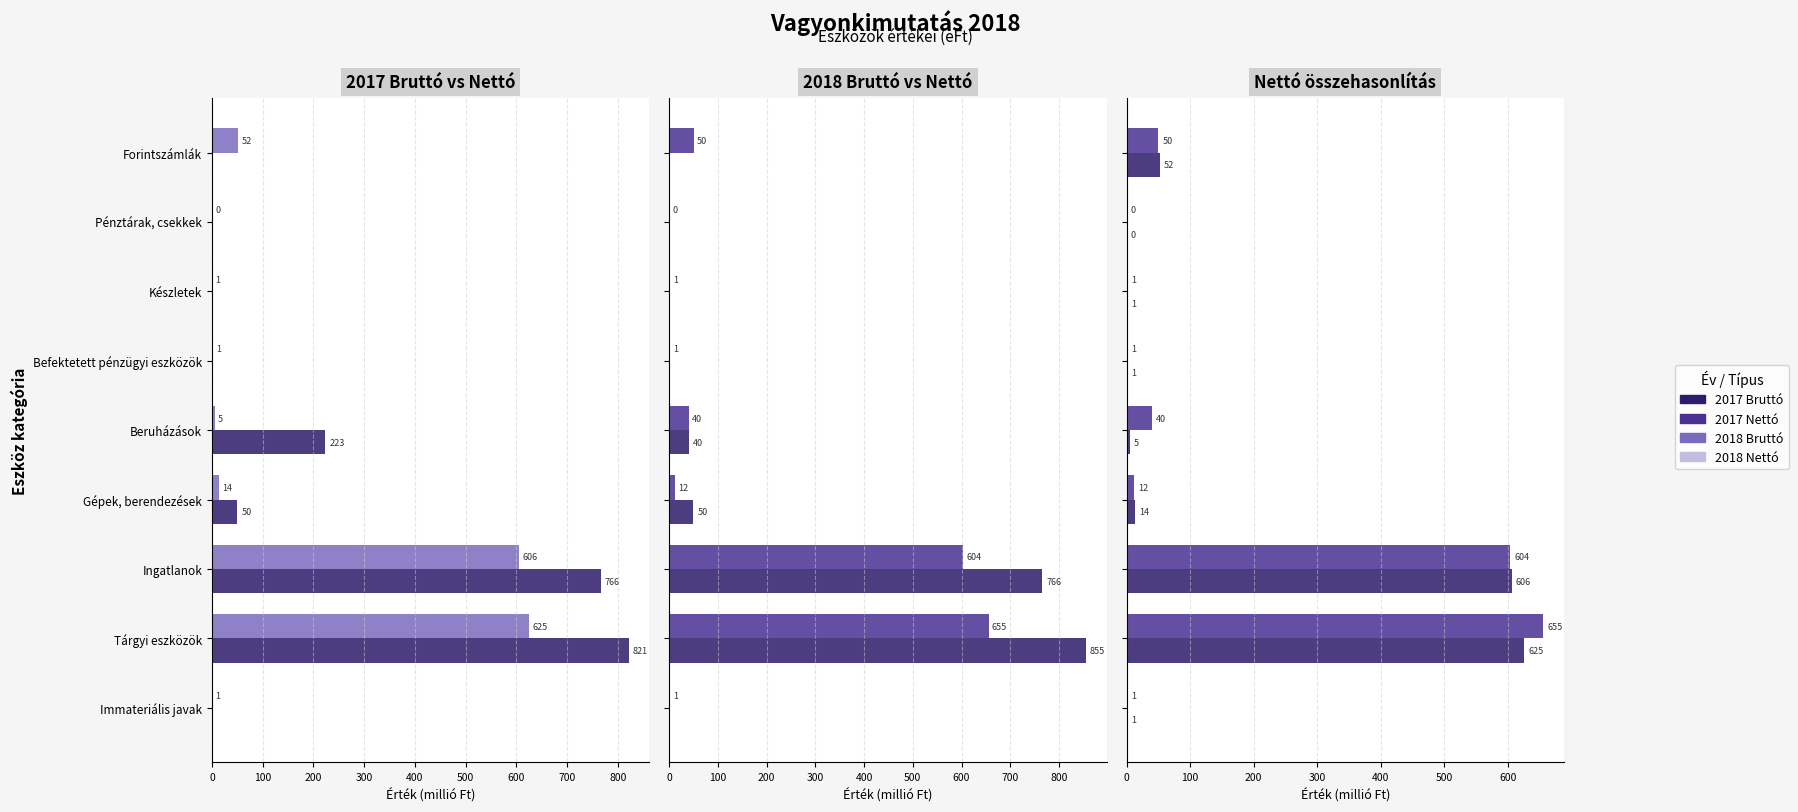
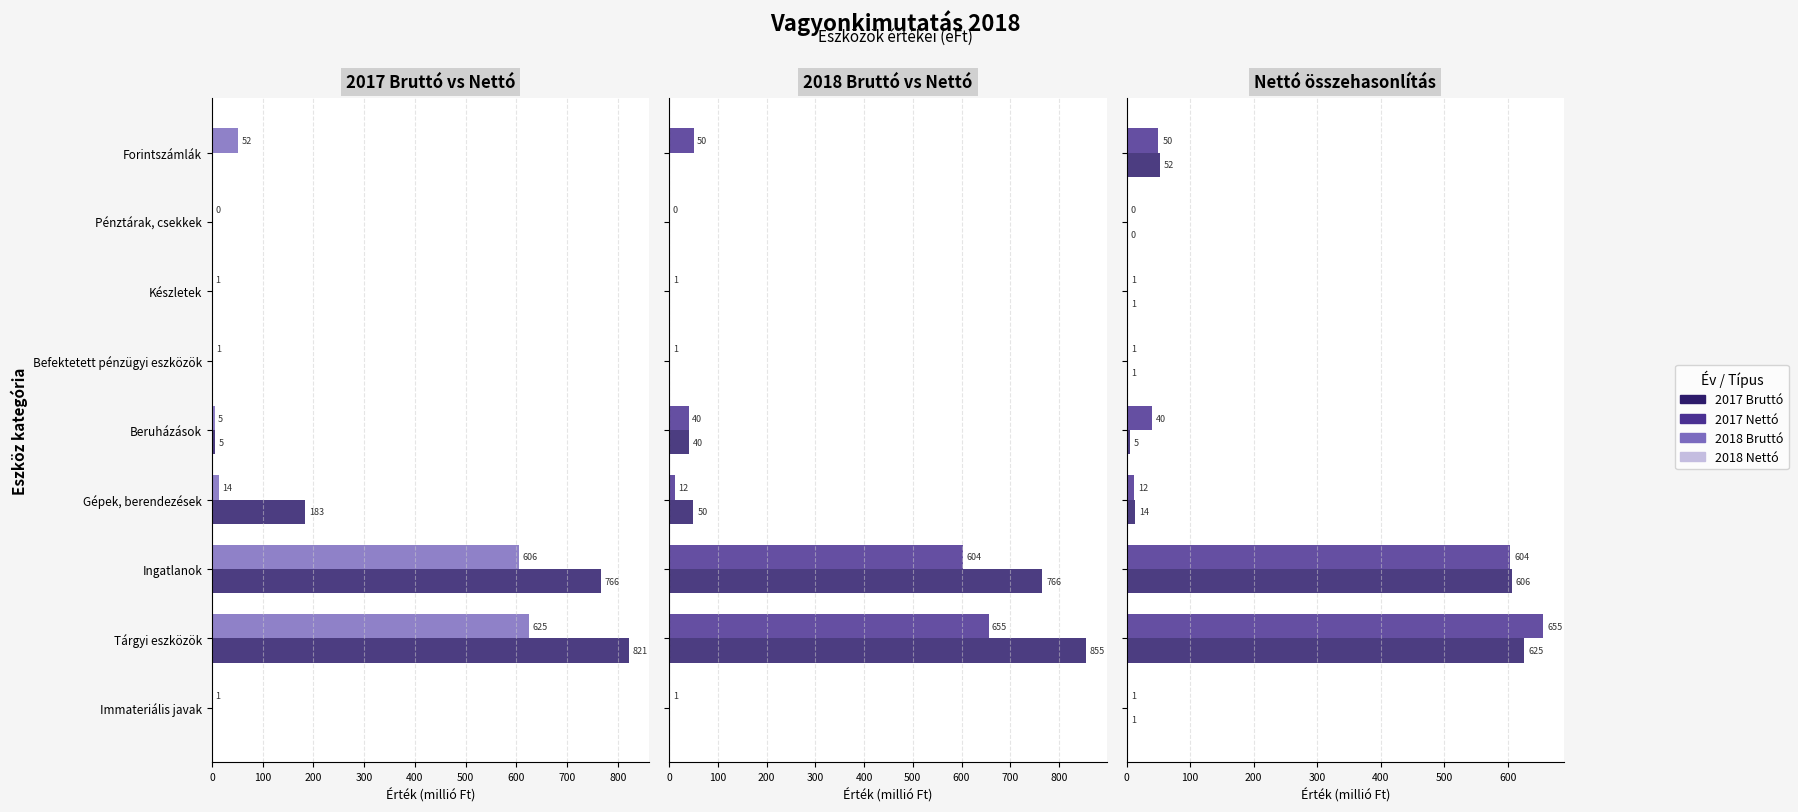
  {
    "2017 Bruttó vs Nettó": {
      "2017 Bruttó": {
-       "Beruházások": 223,
-       "Gépek, berendezések": 50,
+       "Beruházások": 5,
+       "Gépek, berendezések": 183,
        "Ingatlanok": 766,
        "Tárgyi eszközök": 821
      }
    }
  }
